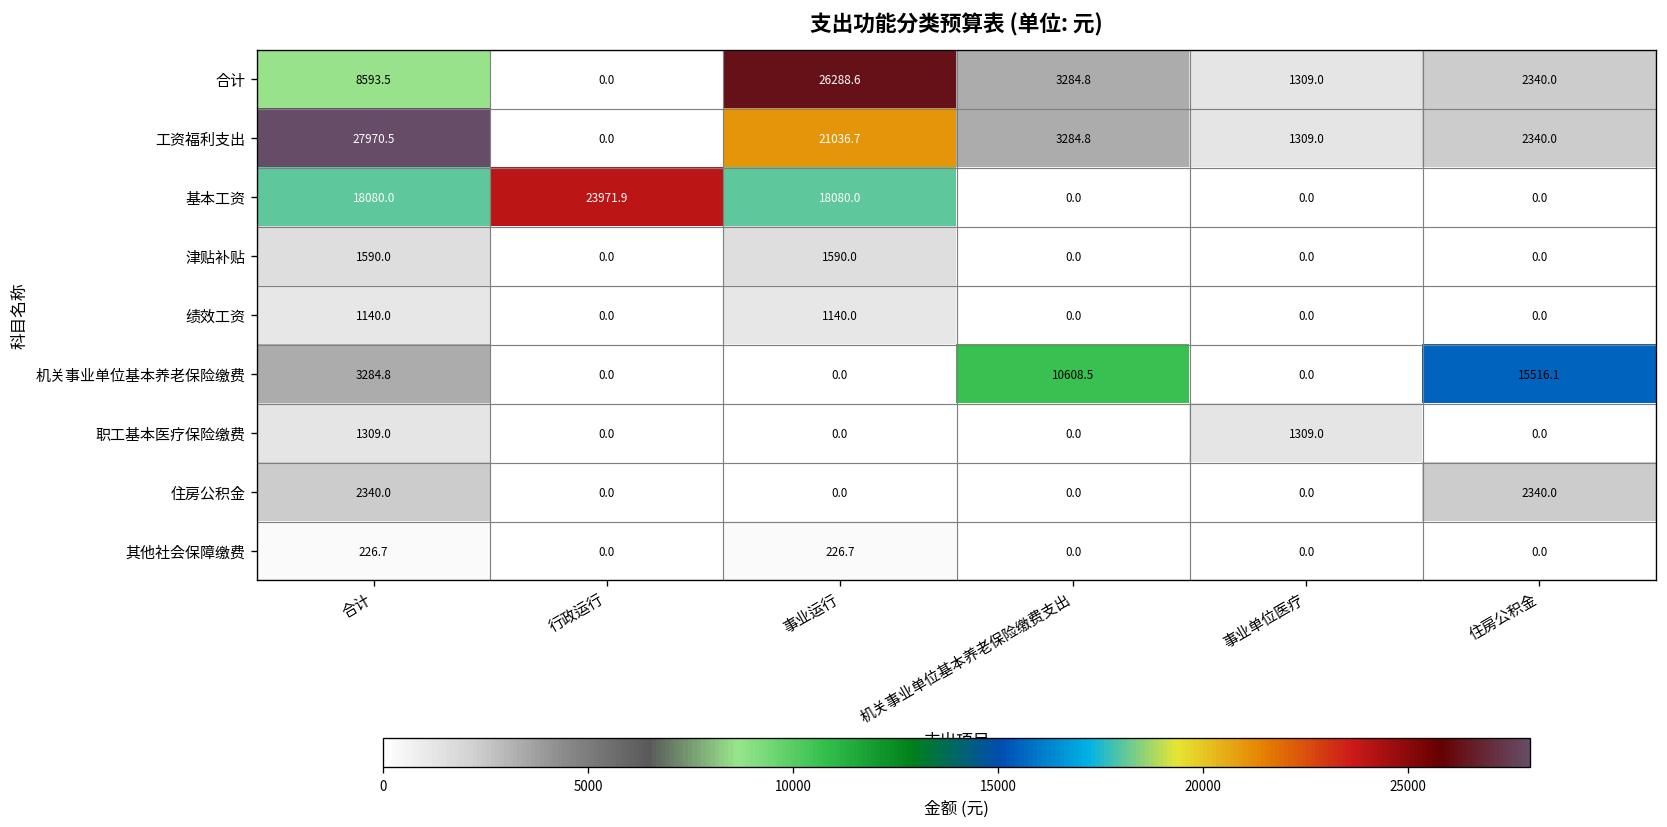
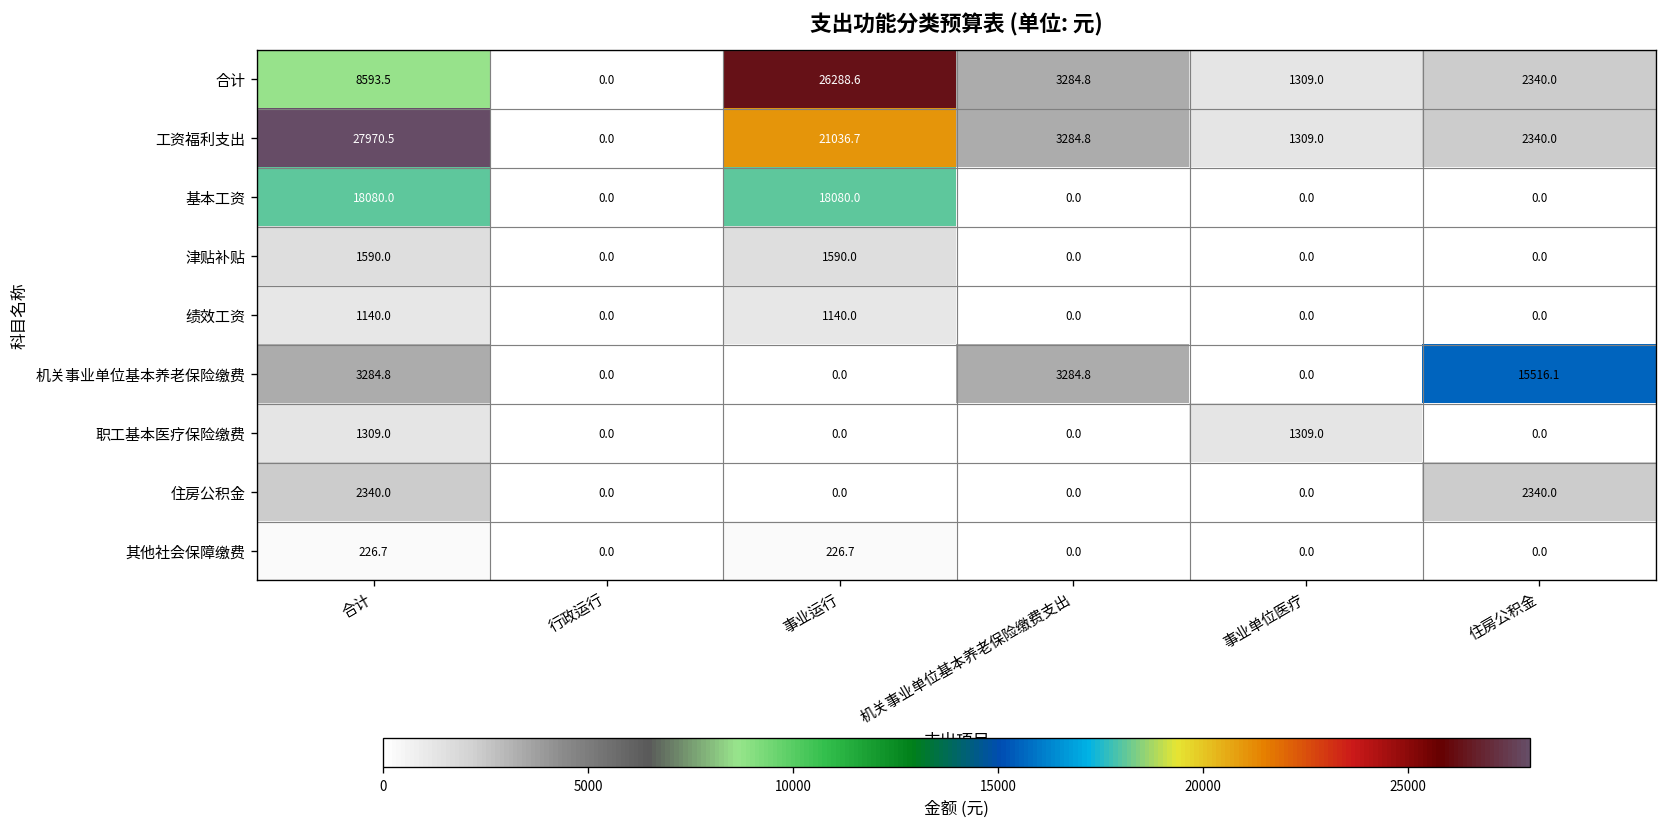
  {
    "合计": {
      "合计": 8593.5,
      "行政运行": 0.0,
      "事业运行": 26288.6,
      "机关事业单位基本养老保险缴费支出": 3284.8,
      "事业单位医疗": 1309.0,
      "住房公积金": 2340.0
    },
    "工资福利支出": {
      "合计": 27970.5,
      "行政运行": 0.0,
      "事业运行": 21036.7,
      "机关事业单位基本养老保险缴费支出": 3284.8,
      "事业单位医疗": 1309.0,
      "住房公积金": 2340.0
    },
    "基本工资": {
      "合计": 18080.0,
-     "行政运行": 23971.9,
+     "行政运行": 0.0,
      "事业运行": 18080.0,
      "机关事业单位基本养老保险缴费支出": 0.0,
      "事业单位医疗": 0.0,
      "住房公积金": 0.0
    },
    "津贴补贴": {
      "合计": 1590.0,
      "行政运行": 0.0,
      "事业运行": 1590.0,
      "机关事业单位基本养老保险缴费支出": 0.0,
      "事业单位医疗": 0.0,
      "住房公积金": 0.0
    },
    "绩效工资": {
      "合计": 1140.0,
      "行政运行": 0.0,
      "事业运行": 1140.0,
      "机关事业单位基本养老保险缴费支出": 0.0,
      "事业单位医疗": 0.0,
      "住房公积金": 0.0
    },
    "机关事业单位基本养老保险缴费": {
      "合计": 3284.8,
      "行政运行": 0.0,
      "事业运行": 0.0,
-     "机关事业单位基本养老保险缴费支出": 10608.5,
+     "机关事业单位基本养老保险缴费支出": 3284.8,
      "事业单位医疗": 0.0,
      "住房公积金": 15516.1
    },
    "职工基本医疗保险缴费": {
      "合计": 1309.0,
      "行政运行": 0.0,
      "事业运行": 0.0,
      "机关事业单位基本养老保险缴费支出": 0.0,
      "事业单位医疗": 1309.0,
      "住房公积金": 0.0
    },
    "住房公积金": {
      "合计": 2340.0,
      "行政运行": 0.0,
      "事业运行": 0.0,
      "机关事业单位基本养老保险缴费支出": 0.0,
      "事业单位医疗": 0.0,
      "住房公积金": 2340.0
    },
    "其他社会保障缴费": {
      "合计": 226.7,
      "行政运行": 0.0,
      "事业运行": 226.7,
      "机关事业单位基本养老保险缴费支出": 0.0,
      "事业单位医疗": 0.0,
      "住房公积金": 0.0
    }
  }
